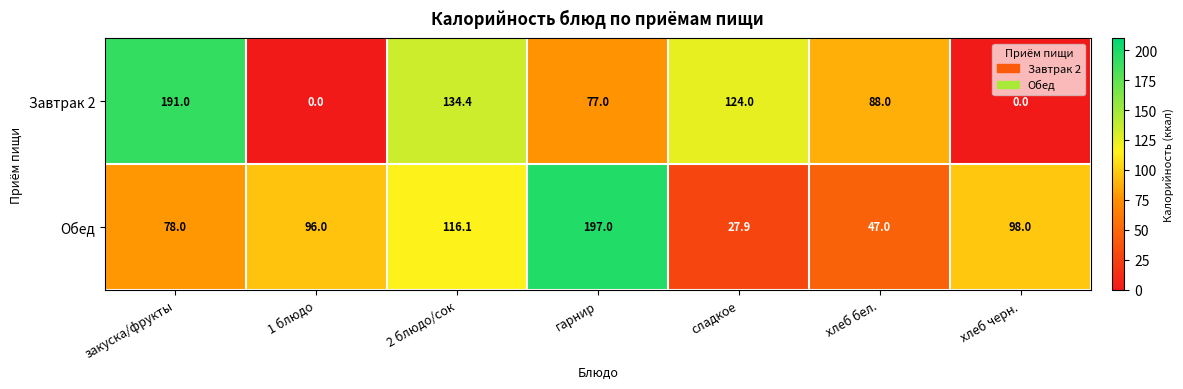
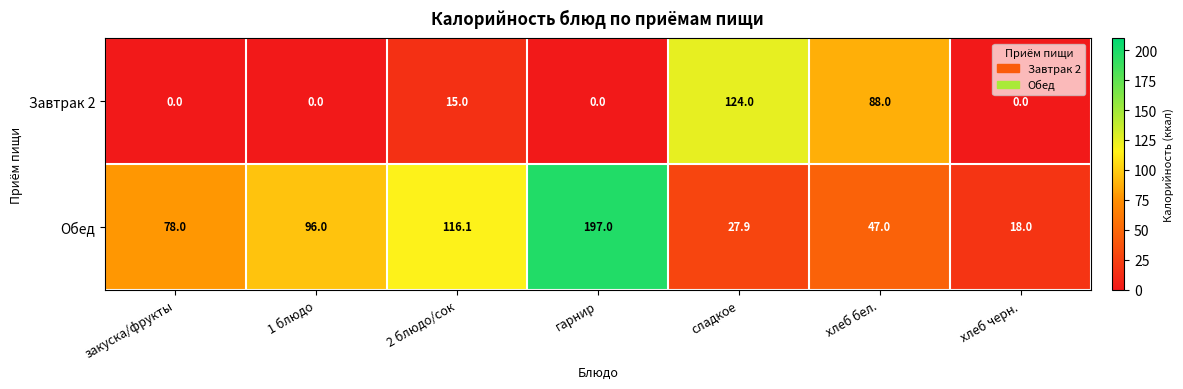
  {
    "Завтрак 2": {
-     "закуска/фрукты": 191.0,
+     "закуска/фрукты": 0.0,
      "1 блюдо": 0.0,
-     "2 блюдо/сок": 134.4,
-     "гарнир": 77.0,
+     "2 блюдо/сок": 15.0,
+     "гарнир": 0.0,
      "сладкое": 124.0,
      "хлеб бел.": 88.0
    },
    "Обед": {
      "закуска/фрукты": 78.0,
      "1 блюдо": 96.0,
      "2 блюдо/сок": 116.1,
      "гарнир": 197.0,
      "сладкое": 27.9,
      "хлеб бел.": 47.0,
-     "хлеб черн.": 98.0
+     "хлеб черн.": 18.0
    }
  }
